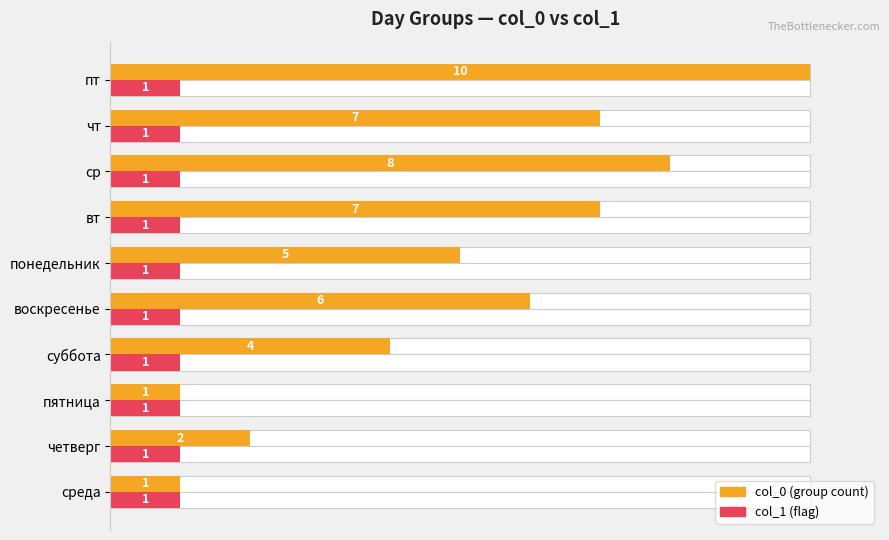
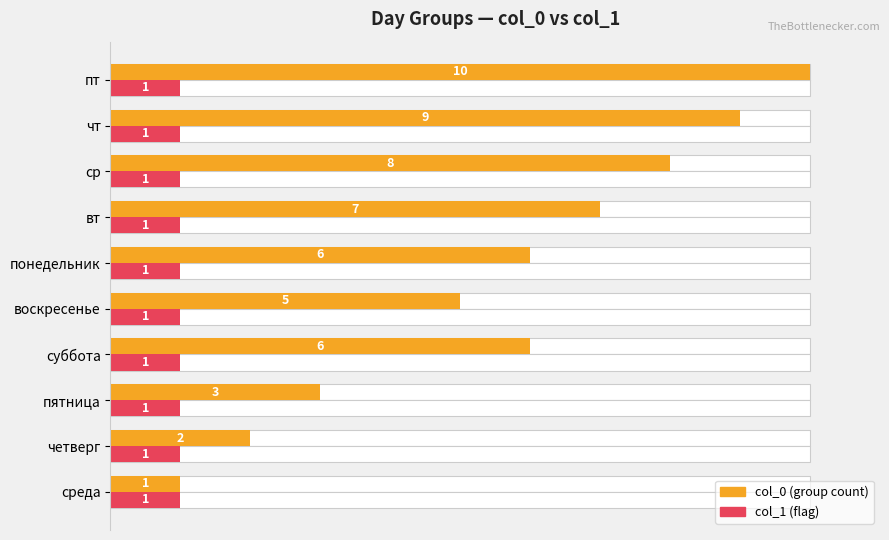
  {
    "col_0 (group count)": {
-     "чт": 7,
-     "понедельник": 5,
-     "воскресенье": 6,
-     "суббота": 4,
-     "пятница": 1
+     "чт": 9,
+     "понедельник": 6,
+     "воскресенье": 5,
+     "суббота": 6,
+     "пятница": 3
    }
  }
